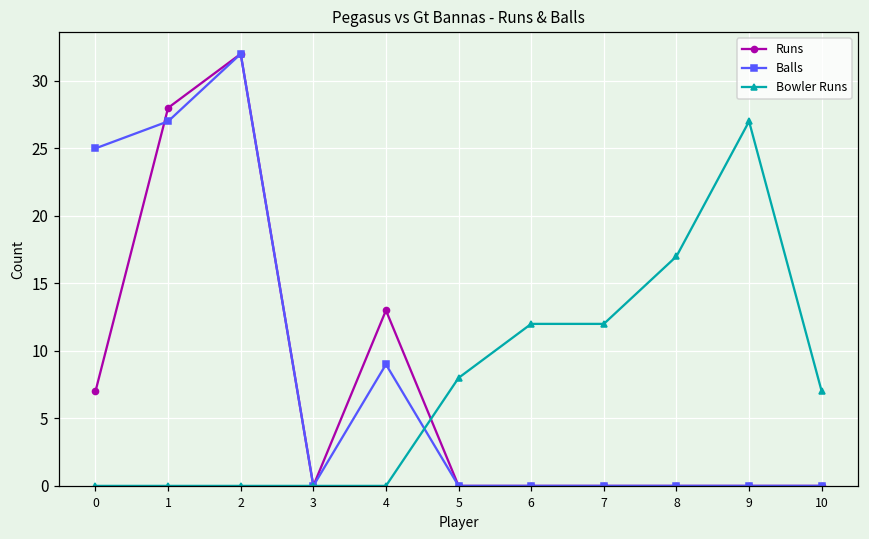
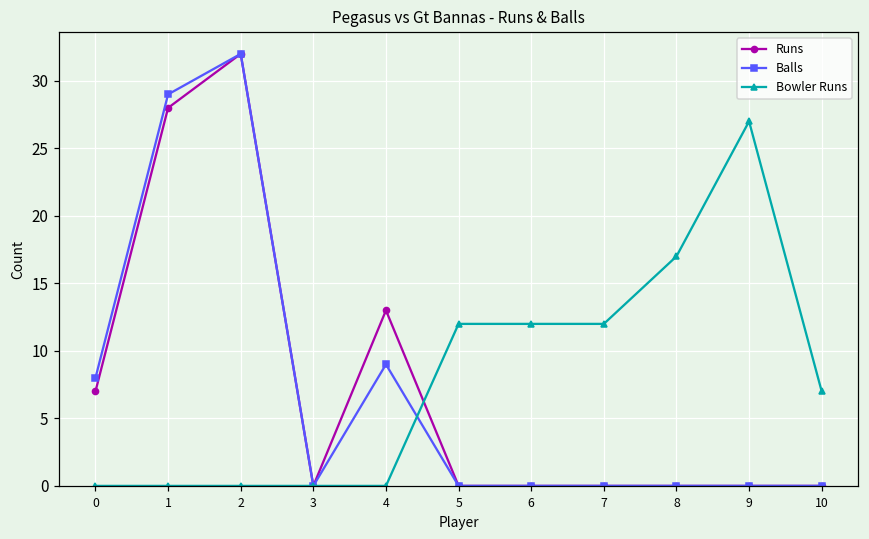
  {
    "Runs": {
      "0": 7,
      "1": 28,
      "4": 13
    },
    "Balls": {
-     "0": 25,
-     "1": 27,
+     "0": 8,
+     "1": 29,
      "4": 9
    },
    "Bowler Runs": {
      "0": 0,
      "1": 0,
      "2": 0,
      "4": 0,
-     "5": 8,
+     "5": 12,
      "6": 12,
      "7": 12,
      "8": 17,
      "9": 27,
      "10": 7
    }
  }
